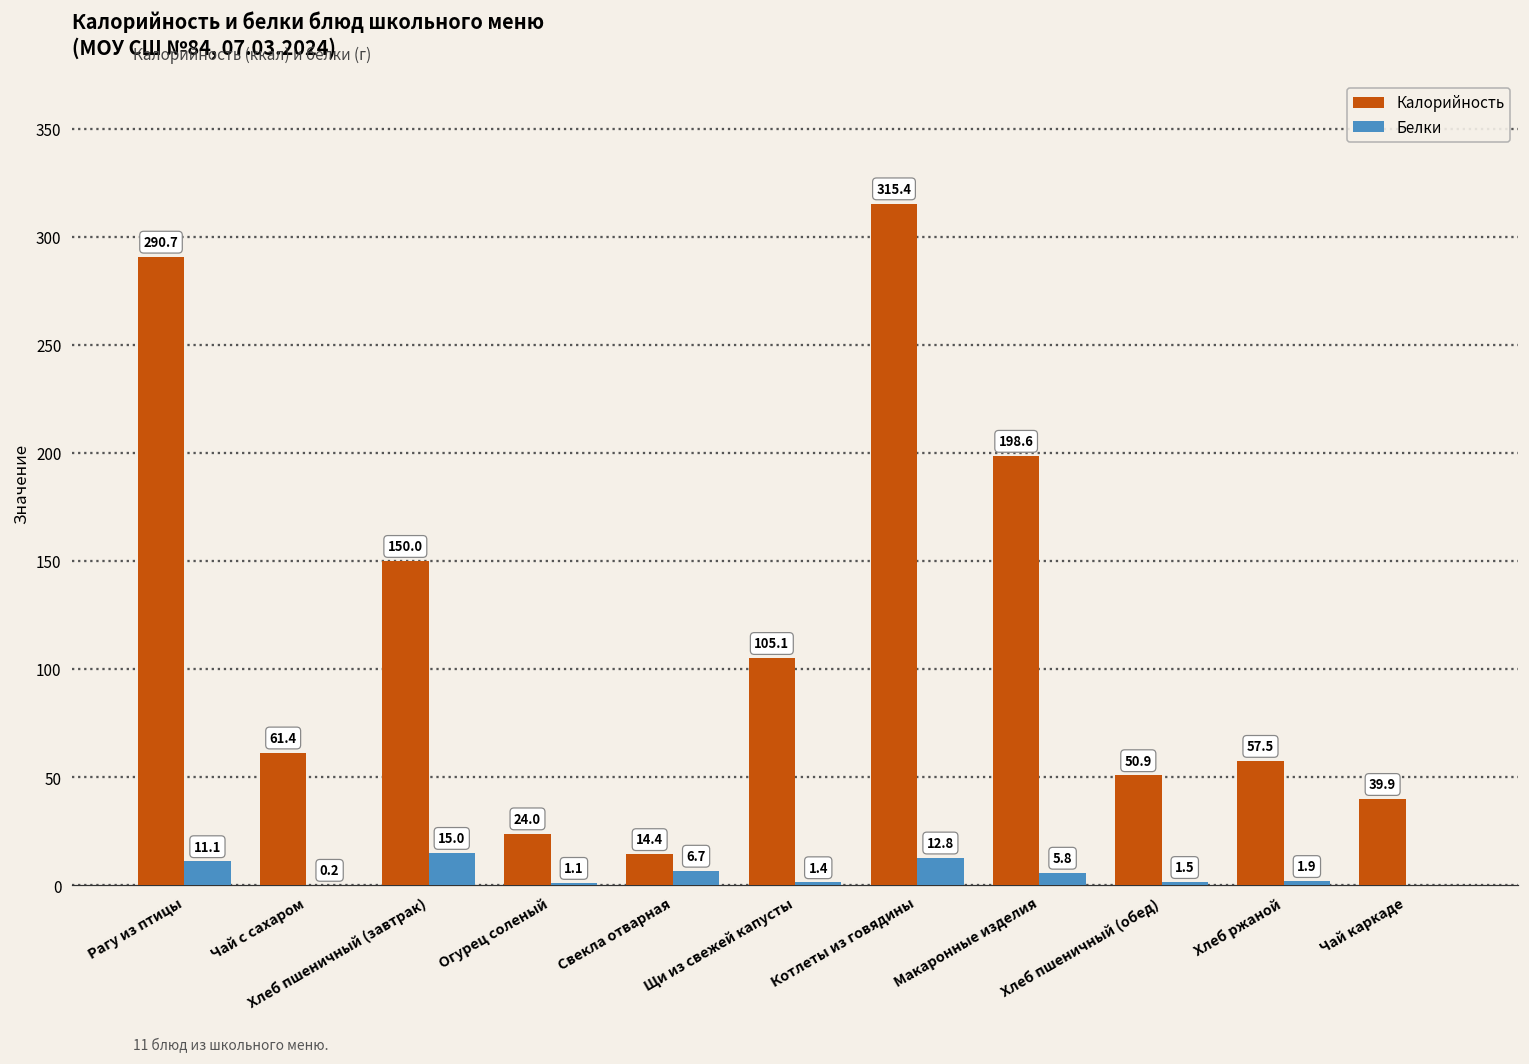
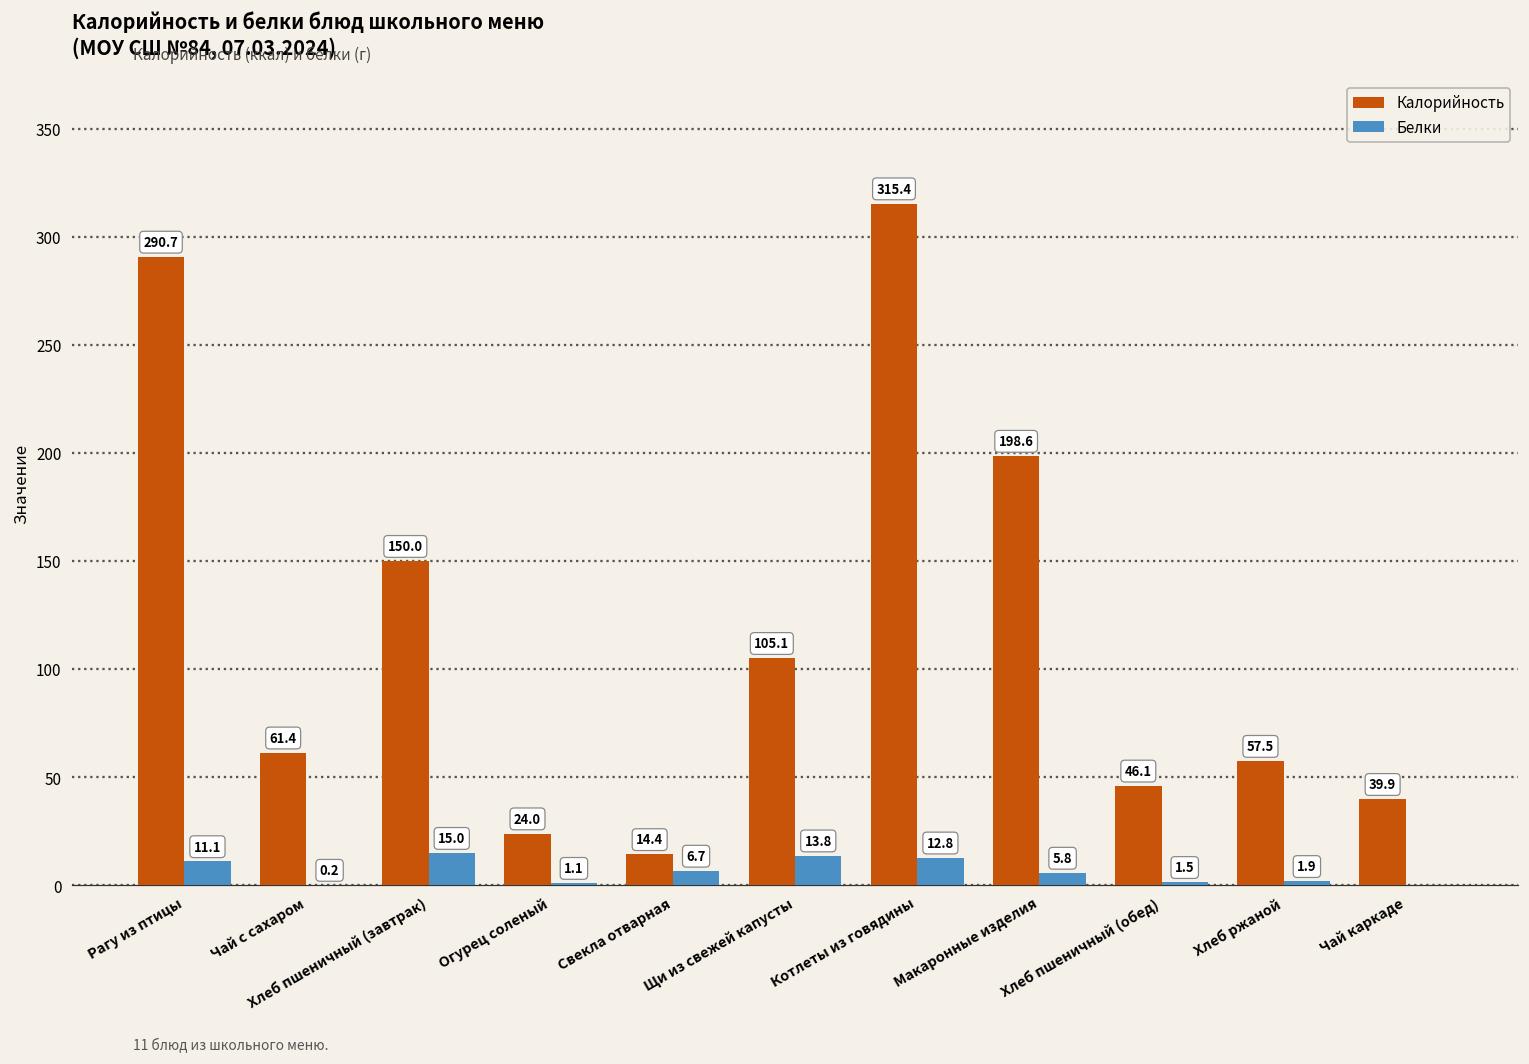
  {
    "Калорийность": {
-     "Хлеб пшеничный (обед)": 50.9
+     "Хлеб пшеничный (обед)": 46.1
    },
    "Белки": {
-     "Щи из свежей капусты": 1.4
+     "Щи из свежей капусты": 13.8
    }
  }
